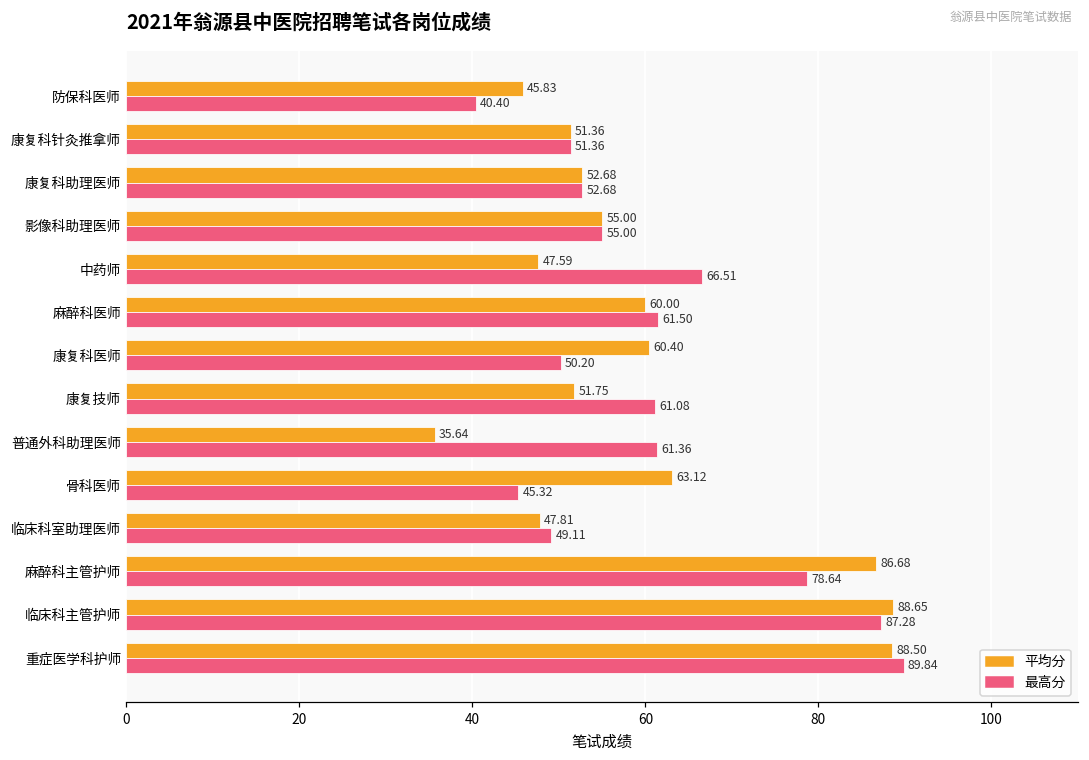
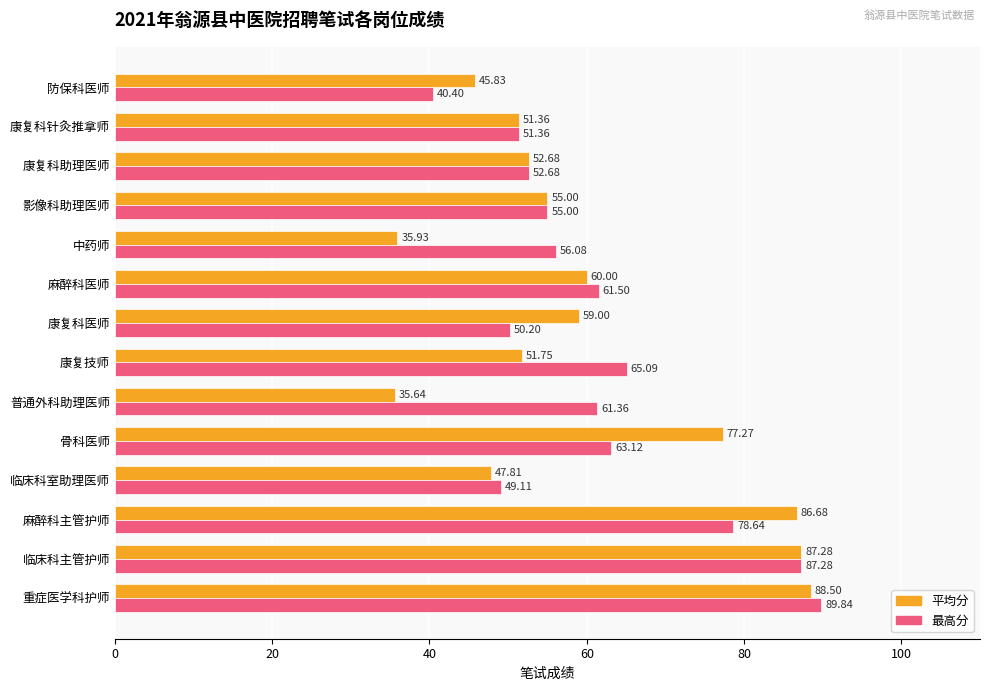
  {
    "平均分": {
      "防保科医师": 45.83,
      "康复科针灸推拿师": 51.36,
      "康复科助理医师": 52.68,
      "影像科助理医师": 55.00,
-     "中药师": 47.59,
+     "中药师": 35.93,
      "麻醉科医师": 60.00,
-     "康复科医师": 60.40,
+     "康复科医师": 59.00,
      "康复技师": 51.75,
      "普通外科助理医师": 35.64,
-     "骨科医师": 63.12,
+     "骨科医师": 77.27,
      "临床科室助理医师": 47.81,
      "麻醉科主管护师": 86.68,
-     "临床科主管护师": 88.65,
+     "临床科主管护师": 87.28,
      "重症医学科护师": 88.50
    },
    "最高分": {
      "防保科医师": 40.40,
      "康复科针灸推拿师": 51.36,
      "康复科助理医师": 52.68,
      "影像科助理医师": 55.00,
-     "中药师": 66.51,
+     "中药师": 56.08,
      "麻醉科医师": 61.50,
      "康复科医师": 50.20,
-     "康复技师": 61.08,
+     "康复技师": 65.09,
      "普通外科助理医师": 61.36,
-     "骨科医师": 45.32,
+     "骨科医师": 63.12,
      "临床科室助理医师": 49.11,
      "麻醉科主管护师": 78.64,
      "临床科主管护师": 87.28,
      "重症医学科护师": 89.84
    }
  }
